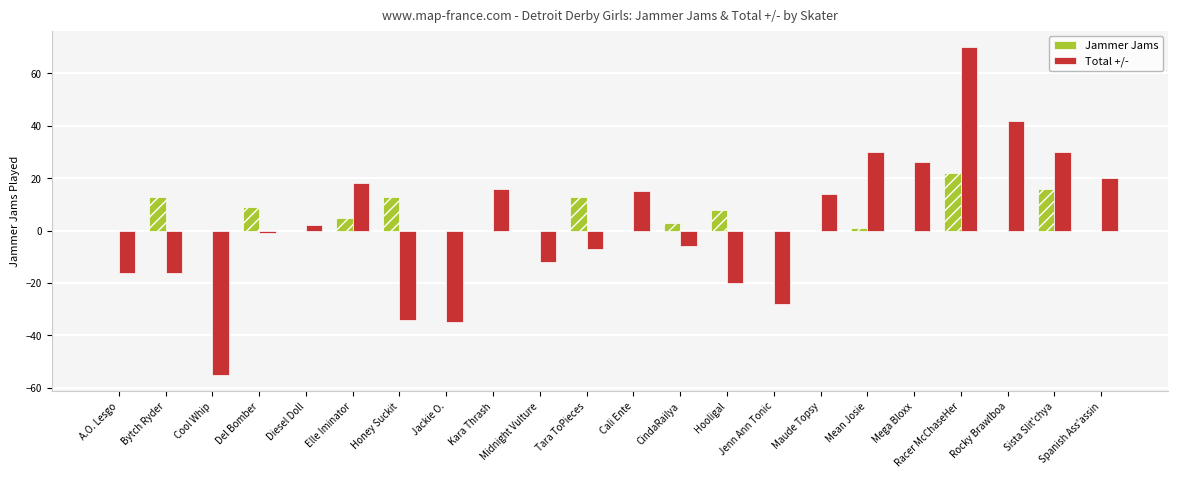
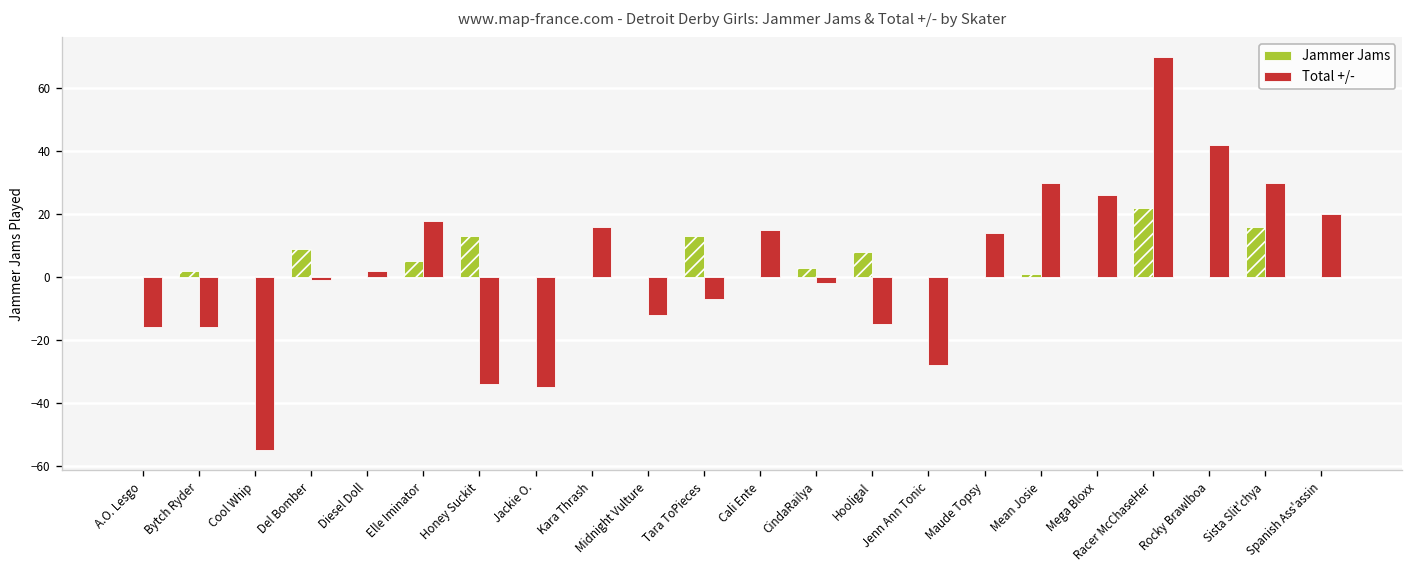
  {
    "Jammer Jams": {
      "A.O. Lesgo": 0,
-     "Bytch Ryder": 13,
+     "Bytch Ryder": 2,
      "Cool Whip": 0,
      "Del Bomber": 9,
      "Diesel Doll": 0,
      "Elle Iminator": 5,
      "Honey Suckit": 13,
      "Jackie O.": 0,
      "Kara Thrash": 0,
      "Midnight Vulture": 0,
      "Tara ToPieces": 13,
      "Cali Ente": 0,
      "CindaRailya": 3,
      "Hooligal": 8,
      "Jenn Ann Tonic": 0,
      "Maude Topsy": 0,
      "Mean Josie": 1,
      "Mega Bloxx": 0,
      "Racer McChaseHer": 22,
      "Rocky Brawlboa": 0,
      "Sista Slit'chya": 16,
      "Spanish Ass'assin": 0
    },
    "Total +/-": {
      "A.O. Lesgo": -16,
      "Bytch Ryder": -16,
      "Cool Whip": -55,
      "Del Bomber": -1,
      "Diesel Doll": 2,
      "Elle Iminator": 18,
      "Honey Suckit": -34,
      "Jackie O.": -35,
      "Kara Thrash": 16,
      "Midnight Vulture": -12,
      "Tara ToPieces": -7,
      "Cali Ente": 15,
-     "CindaRailya": -6,
-     "Hooligal": -20,
+     "CindaRailya": -2,
+     "Hooligal": -15,
      "Jenn Ann Tonic": -28,
      "Maude Topsy": 14,
      "Mean Josie": 30,
      "Mega Bloxx": 26,
      "Racer McChaseHer": 70,
      "Rocky Brawlboa": 42,
      "Sista Slit'chya": 30,
      "Spanish Ass'assin": 20
    }
  }
